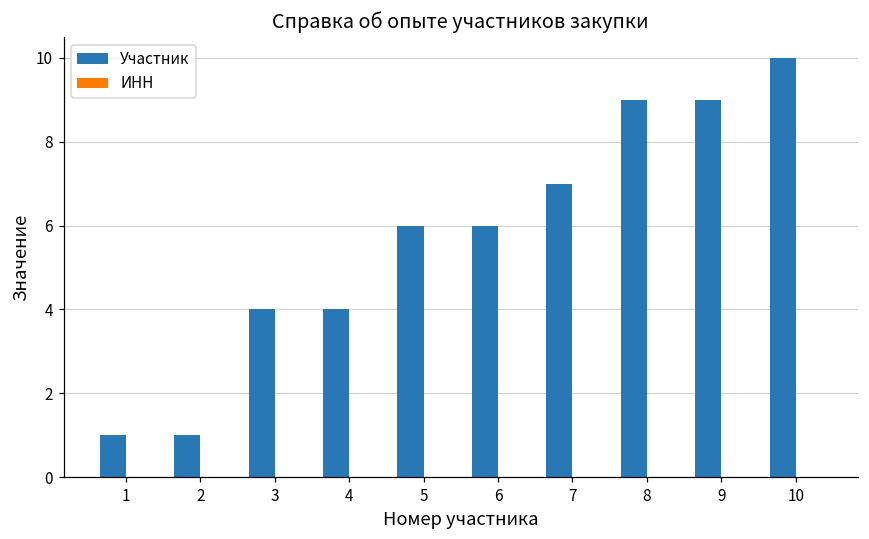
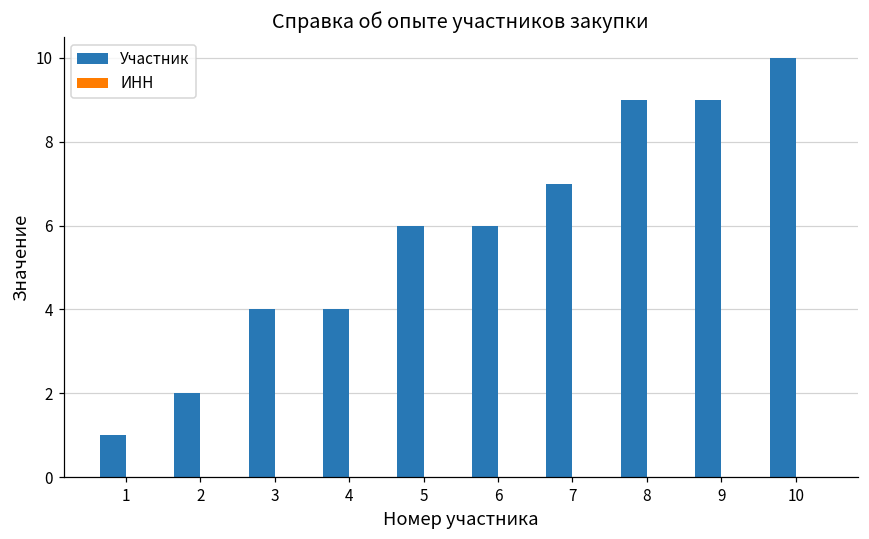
  {
    "Участник": {
      "1": 1,
-     "2": 1,
+     "2": 2,
      "3": 4,
      "4": 4,
      "5": 6,
      "6": 6,
      "7": 7,
      "8": 9,
      "9": 9,
      "10": 10
    },
    "ИНН": {
      "1": 0,
      "2": 0,
      "3": 0,
      "4": 0,
      "5": 0,
      "6": 0,
      "7": 0,
      "8": 0,
      "9": 0,
      "10": 0
    }
  }
